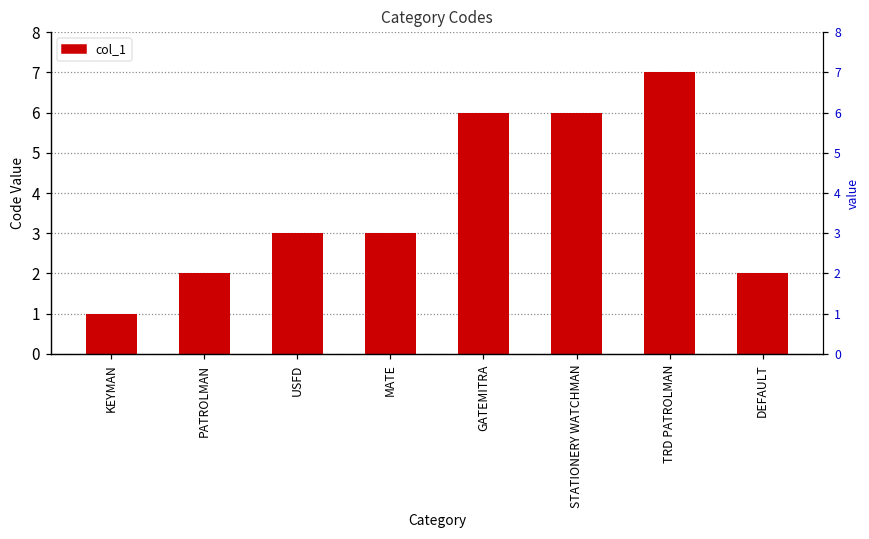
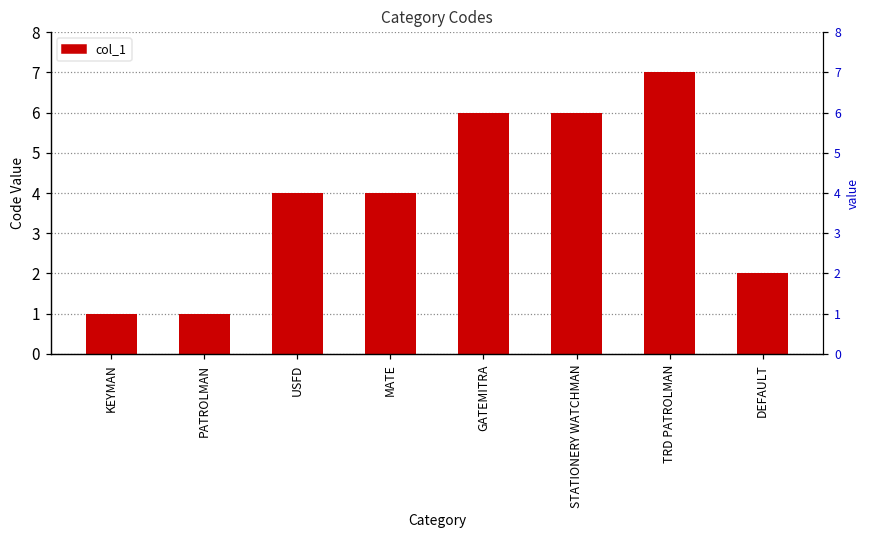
  {
    "KEYMAN": 1,
-   "PATROLMAN": 2,
-   "USFD": 3,
-   "MATE": 3,
+   "PATROLMAN": 1,
+   "USFD": 4,
+   "MATE": 4,
    "GATEMITRA": 6,
    "STATIONERY WATCHMAN": 6,
    "TRD PATROLMAN": 7,
    "DEFAULT": 2
  }
